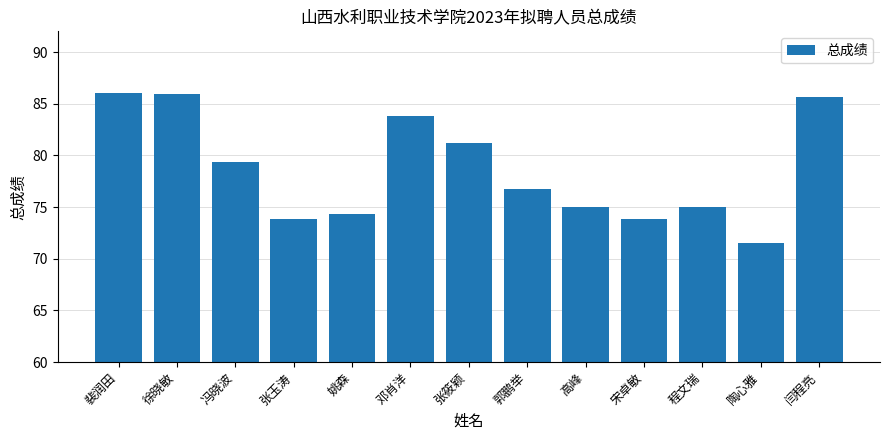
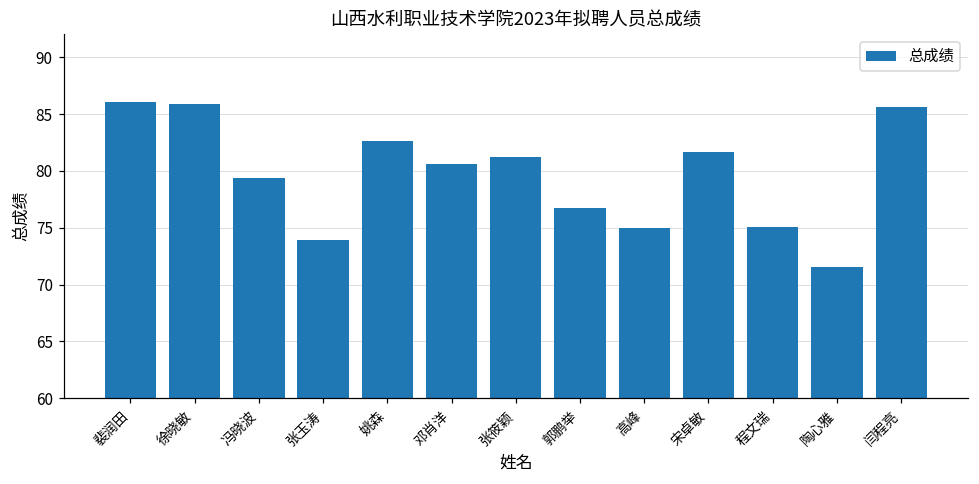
  {
    "裴润田": 86.0,
    "徐晓敏": 85.9,
    "冯晓波": 79.3,
    "张玉涛": 73.9,
-   "姚森": 74.3,
-   "邓肖洋": 83.8,
+   "姚森": 82.6,
+   "邓肖洋": 80.6,
    "张筱颖": 81.2,
    "郭鹏举": 76.8,
    "高峰": 75.0,
-   "宋卓敏": 73.8,
+   "宋卓敏": 81.7,
    "程文瑞": 75.0,
    "陶心雅": 71.6,
    "闫程亮": 85.6
  }
